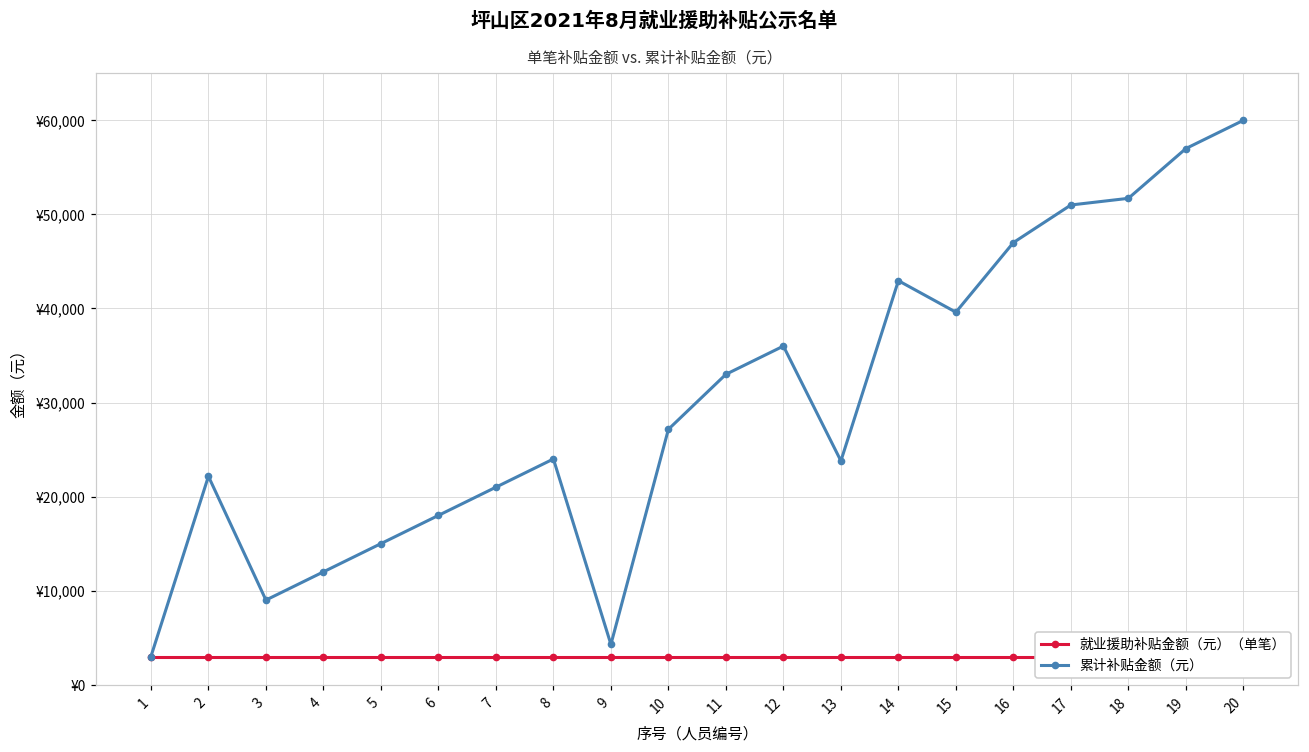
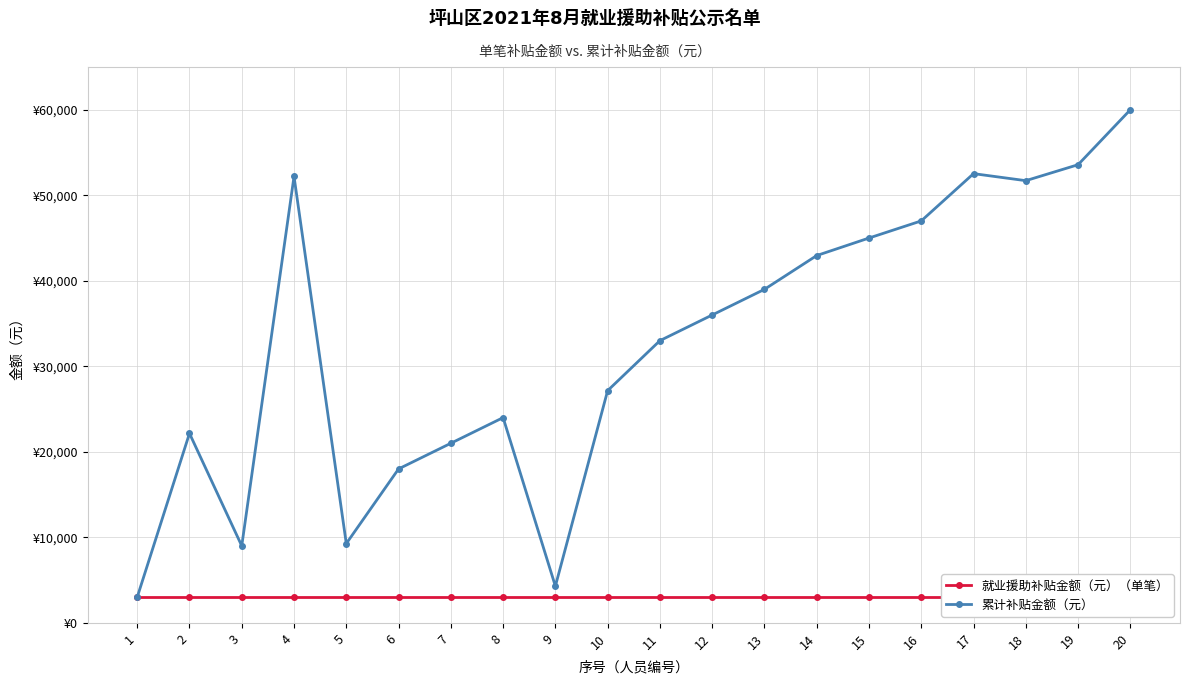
  {
    "就业援助补贴金额（元）（单笔）": {
      "2": "¥3,000",
      "3": "¥3,000",
      "4": "¥3,000",
      "5": "¥3,000",
      "6": "¥3,000",
      "7": "¥3,000",
      "8": "¥3,000",
      "9": "¥3,000",
      "10": "¥3,000",
      "11": "¥3,000",
      "12": "¥3,000",
      "13": "¥3,000",
      "14": "¥3,000",
      "15": "¥3,000",
      "16": "¥3,000"
    },
    "累计补贴金额（元）": {
      "2": "¥22,000",
      "3": "¥9,000",
-     "4": "¥12,000",
-     "5": "¥15,000",
+     "4": "¥52,000",
+     "5": "¥9,000",
      "6": "¥18,000",
      "7": "¥21,000",
      "8": "¥24,000",
      "9": "¥4,000",
      "10": "¥27,000",
      "11": "¥33,000",
      "12": "¥36,000",
-     "13": "¥24,000",
+     "13": "¥39,000",
      "14": "¥43,000",
-     "15": "¥40,000",
+     "15": "¥45,000",
      "16": "¥47,000",
-     "17": "¥51,000",
+     "17": "¥53,000",
      "18": "¥52,000",
-     "19": "¥57,000",
+     "19": "¥54,000",
      "20": "¥60,000"
    }
  }
